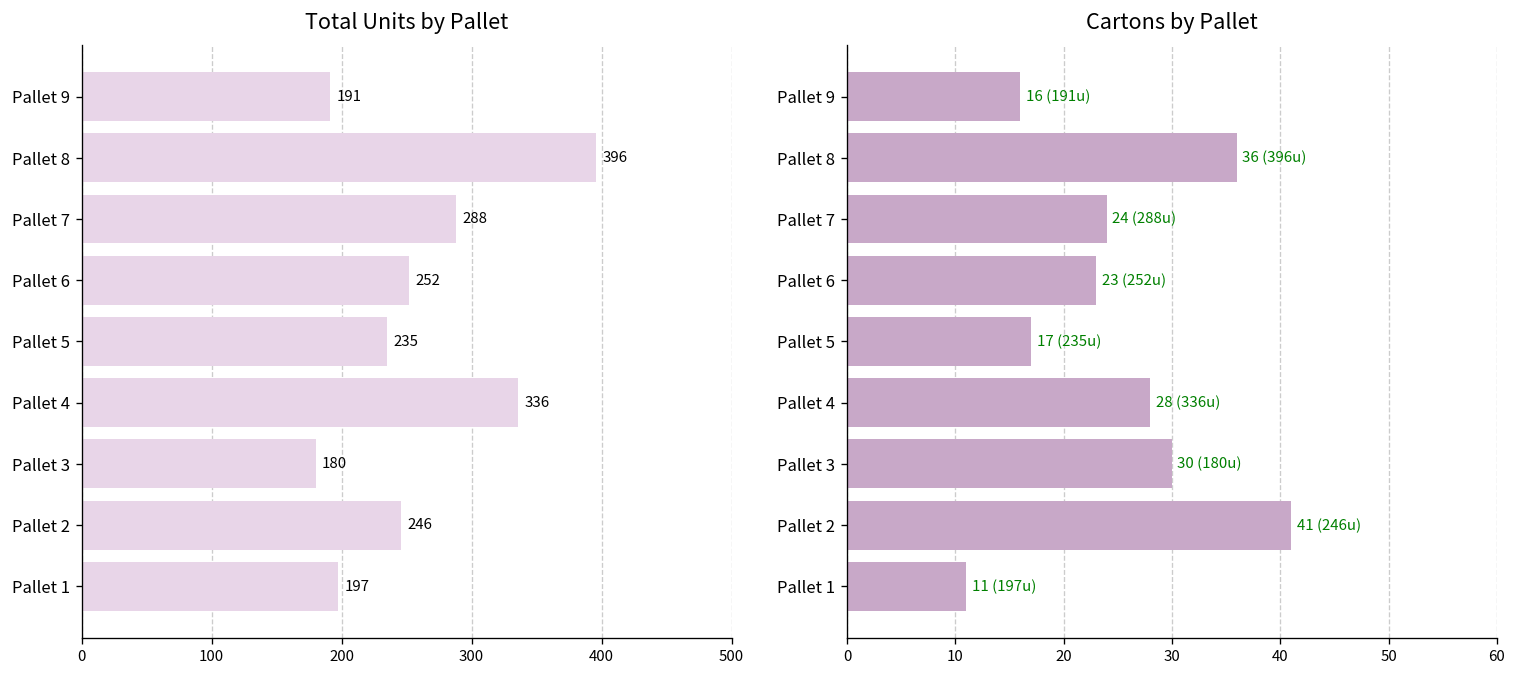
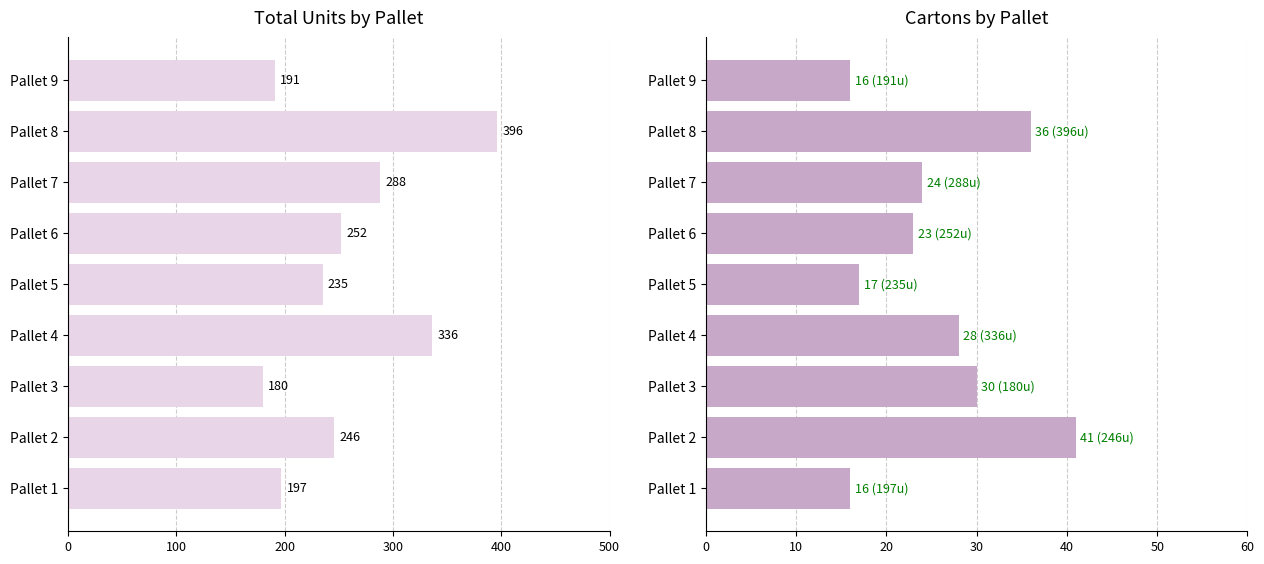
  {
    "Total Units by Pallet": {
      "Pallet 9": 191,
      "Pallet 8": 396,
      "Pallet 7": 288,
      "Pallet 6": 252,
      "Pallet 5": 235,
      "Pallet 4": 336,
      "Pallet 3": 180,
      "Pallet 2": 246,
      "Pallet 1": 197
    },
    "Cartons by Pallet": {
      "Pallet 9": 16,
      "Pallet 8": 36,
      "Pallet 7": 24,
      "Pallet 6": 23,
      "Pallet 5": 17,
      "Pallet 4": 28,
      "Pallet 3": 30,
      "Pallet 2": 41,
-     "Pallet 1": 11
+     "Pallet 1": 16
    }
  }
